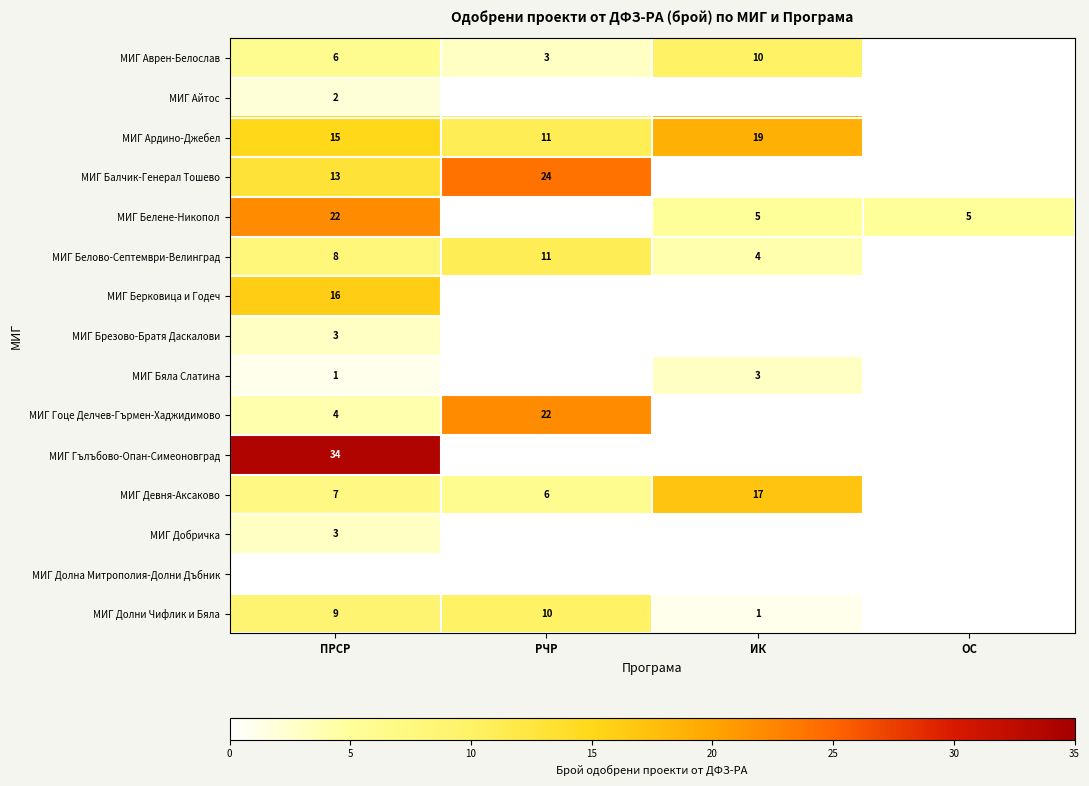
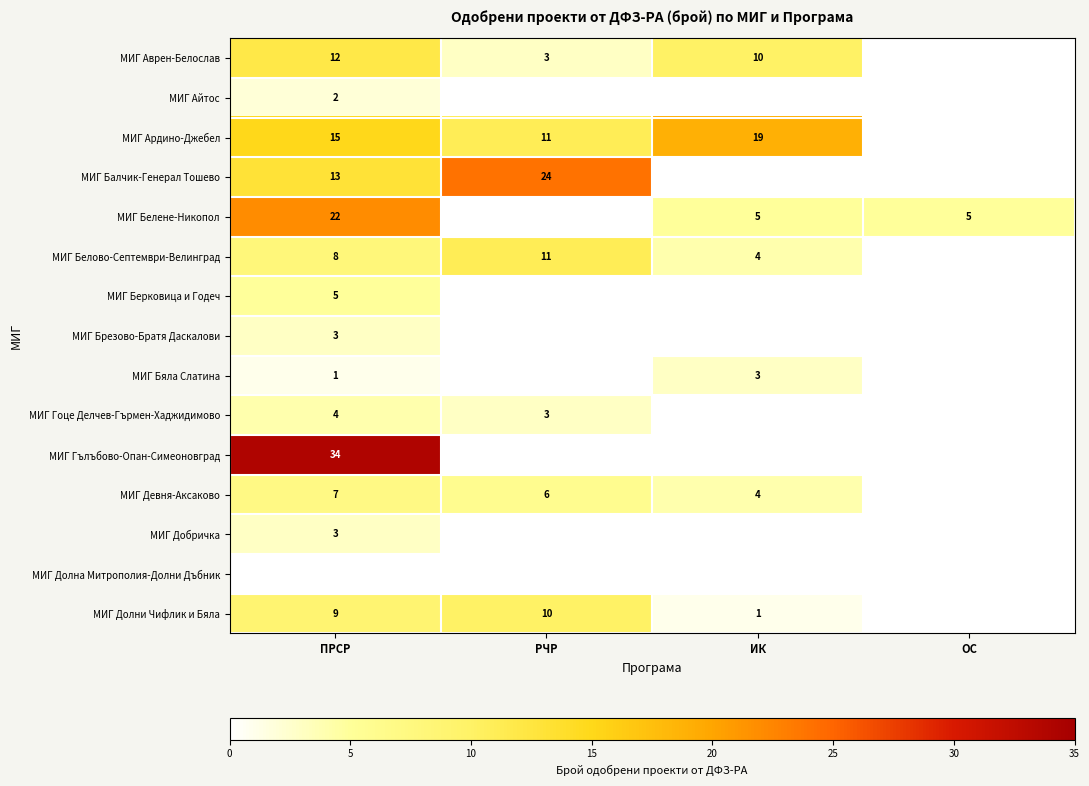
  {
    "МИГ Аврен-Белослав": {
-     "ПРСР": 6,
+     "ПРСР": 12,
      "РЧР": 3,
      "ИК": 10
    },
    "МИГ Айтос": {
      "ПРСР": 2
    },
    "МИГ Ардино-Джебел": {
      "ПРСР": 15,
      "РЧР": 11,
      "ИК": 19
    },
    "МИГ Балчик-Генерал Тошево": {
      "ПРСР": 13,
      "РЧР": 24
    },
    "МИГ Белене-Никопол": {
      "ПРСР": 22,
      "ИК": 5,
      "ОС": 5
    },
    "МИГ Белово-Септември-Велинград": {
      "ПРСР": 8,
      "РЧР": 11,
      "ИК": 4
    },
    "МИГ Берковица и Годеч": {
-     "ПРСР": 16
+     "ПРСР": 5
    },
    "МИГ Брезово-Братя Даскалови": {
      "ПРСР": 3
    },
    "МИГ Бяла Слатина": {
      "ПРСР": 1,
      "ИК": 3
    },
    "МИГ Гоце Делчев-Гърмен-Хаджидимово": {
      "ПРСР": 4,
-     "РЧР": 22
+     "РЧР": 3
    },
    "МИГ Гълъбово-Опан-Симеоновград": {
      "ПРСР": 34
    },
    "МИГ Девня-Аксаково": {
      "ПРСР": 7,
      "РЧР": 6,
-     "ИК": 17
+     "ИК": 4
    },
    "МИГ Добричка": {
      "ПРСР": 3
    },
    "МИГ Долни Чифлик и Бяла": {
      "ПРСР": 9,
      "РЧР": 10,
      "ИК": 1
    }
  }
